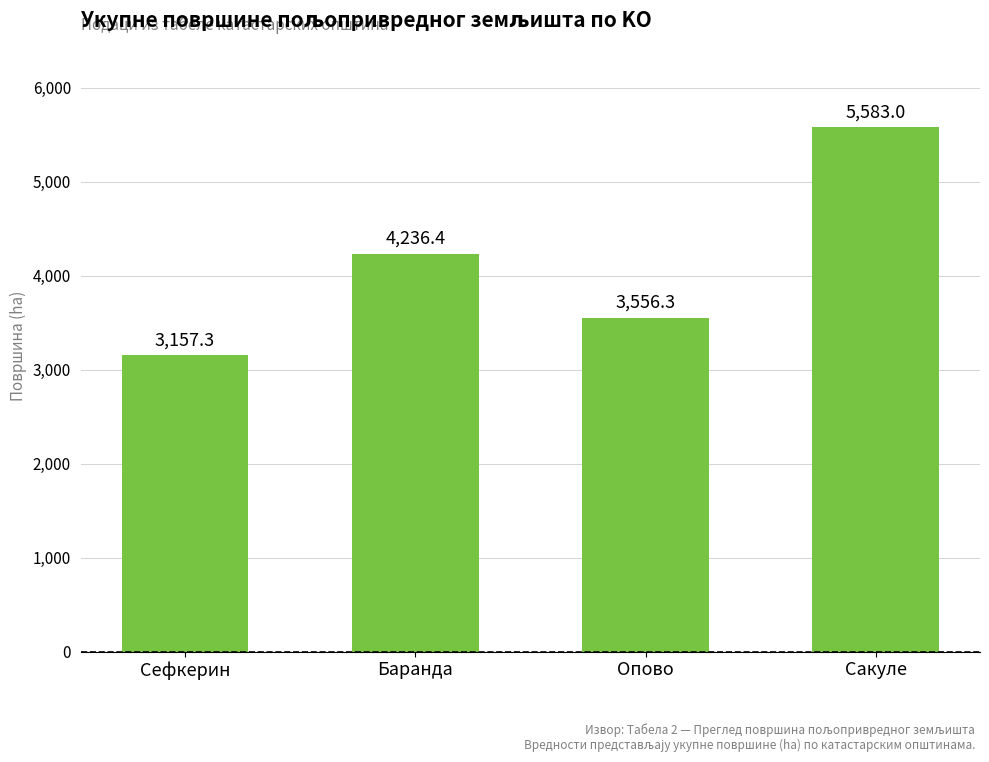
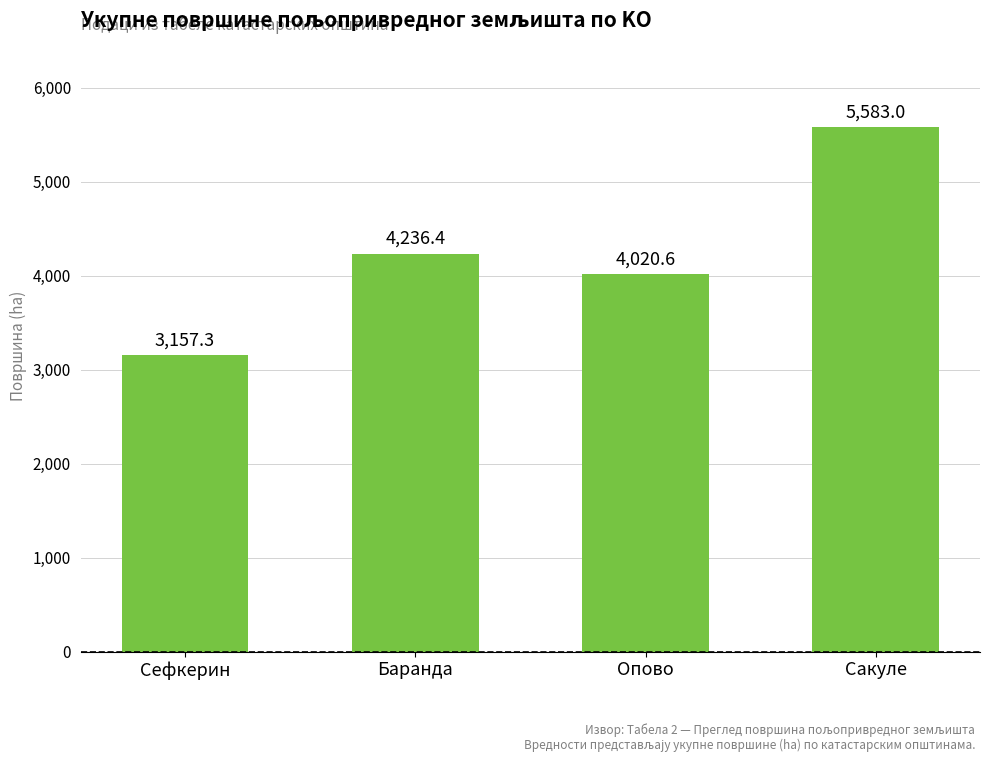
  {
    "Сефкерин": "3,157.3",
    "Баранда": "4,236.4",
-   "Опово": "3,556.3",
+   "Опово": "4,020.6",
    "Сакуле": "5,583.0"
  }
